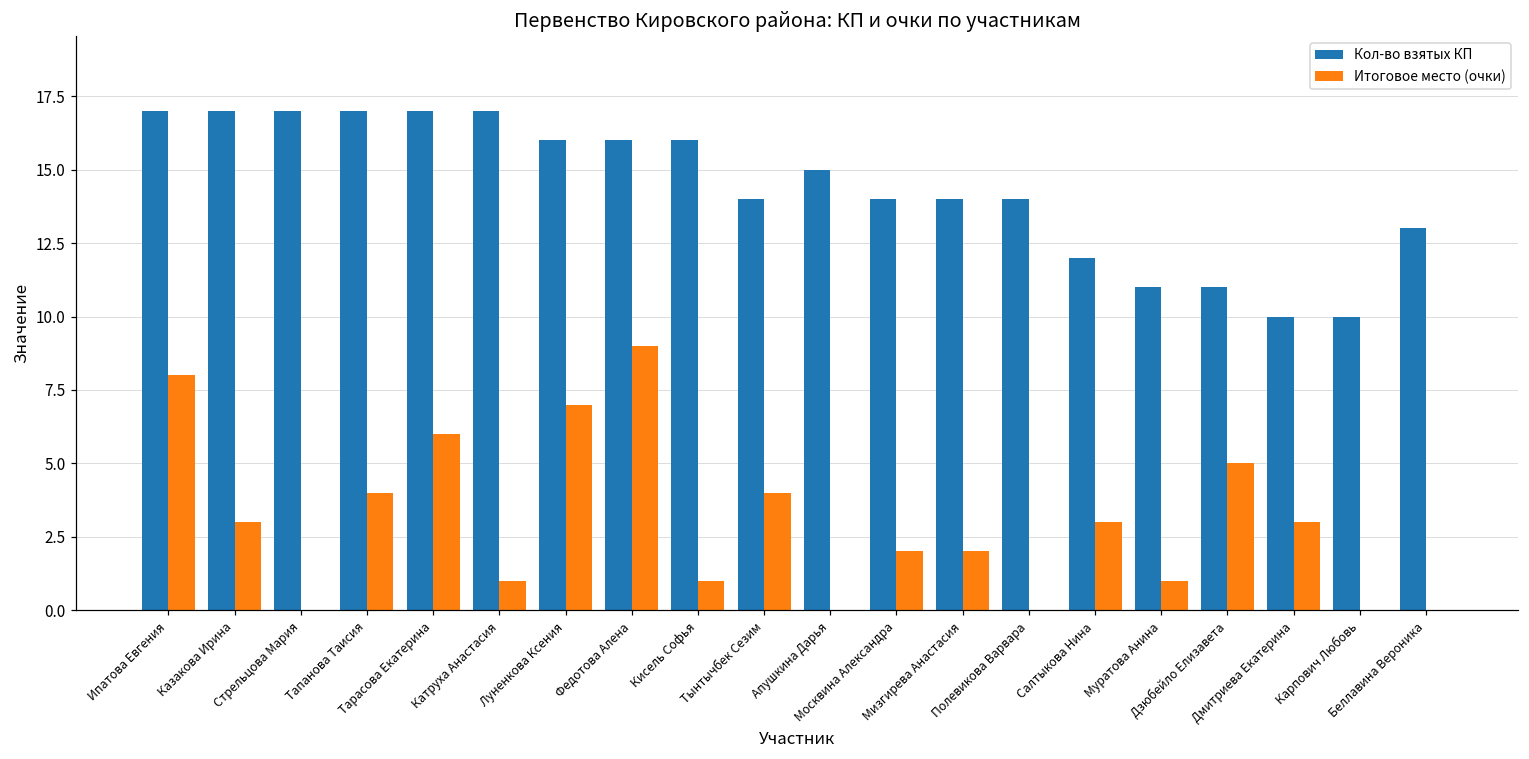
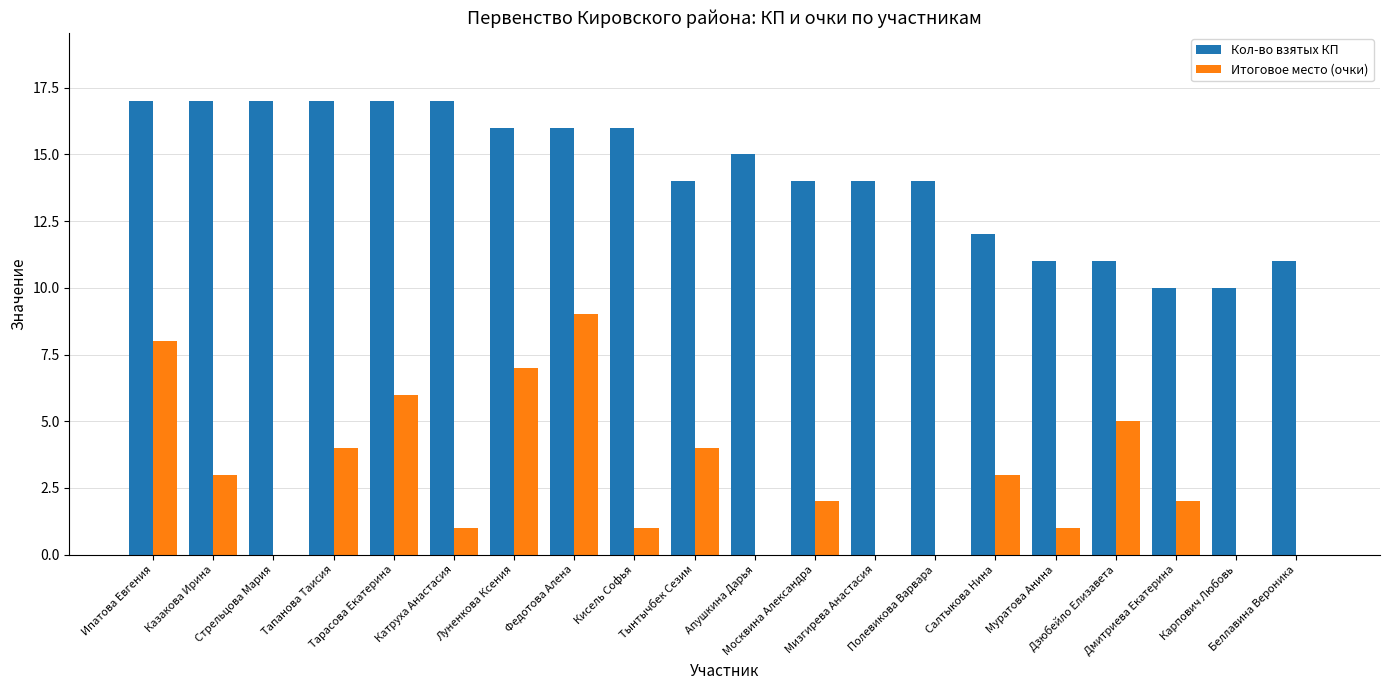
  {
    "Кол-во взятых КП": {
      "Ипатова Евгения": 17,
      "Казакова Ирина": 17,
      "Стрельцова Мария": 17,
      "Тапанова Таисия": 17,
      "Тарасова Екатерина": 17,
      "Катруха Анастасия": 17,
      "Луненкова Ксения": 16,
      "Федотова Алена": 16,
      "Кисель Софья": 16,
      "Тынтычбек Сезим": 14,
      "Апушкина Дарья": 15,
      "Москвина Александра": 14,
      "Мизгирева Анастасия": 14,
      "Полевикова Варвара": 14,
      "Салтыкова Нина": 12,
      "Муратова Анина": 11,
      "Дзюбейло Елизавета": 11,
      "Дмитриева Екатерина": 10,
      "Карпович Любовь": 10,
-     "Беллавина Вероника": 13
+     "Беллавина Вероника": 11
    },
    "Итоговое место (очки)": {
      "Ипатова Евгения": 8,
      "Казакова Ирина": 3,
      "Стрельцова Мария": 0,
      "Тапанова Таисия": 4,
      "Тарасова Екатерина": 6,
      "Катруха Анастасия": 1,
      "Луненкова Ксения": 7,
      "Федотова Алена": 9,
      "Кисель Софья": 1,
      "Тынтычбек Сезим": 4,
      "Апушкина Дарья": 0,
      "Москвина Александра": 2,
-     "Мизгирева Анастасия": 2,
+     "Мизгирева Анастасия": 0,
      "Полевикова Варвара": 0,
      "Салтыкова Нина": 3,
      "Муратова Анина": 1,
      "Дзюбейло Елизавета": 5,
-     "Дмитриева Екатерина": 3,
+     "Дмитриева Екатерина": 2,
      "Карпович Любовь": 0,
      "Беллавина Вероника": 0
    }
  }
